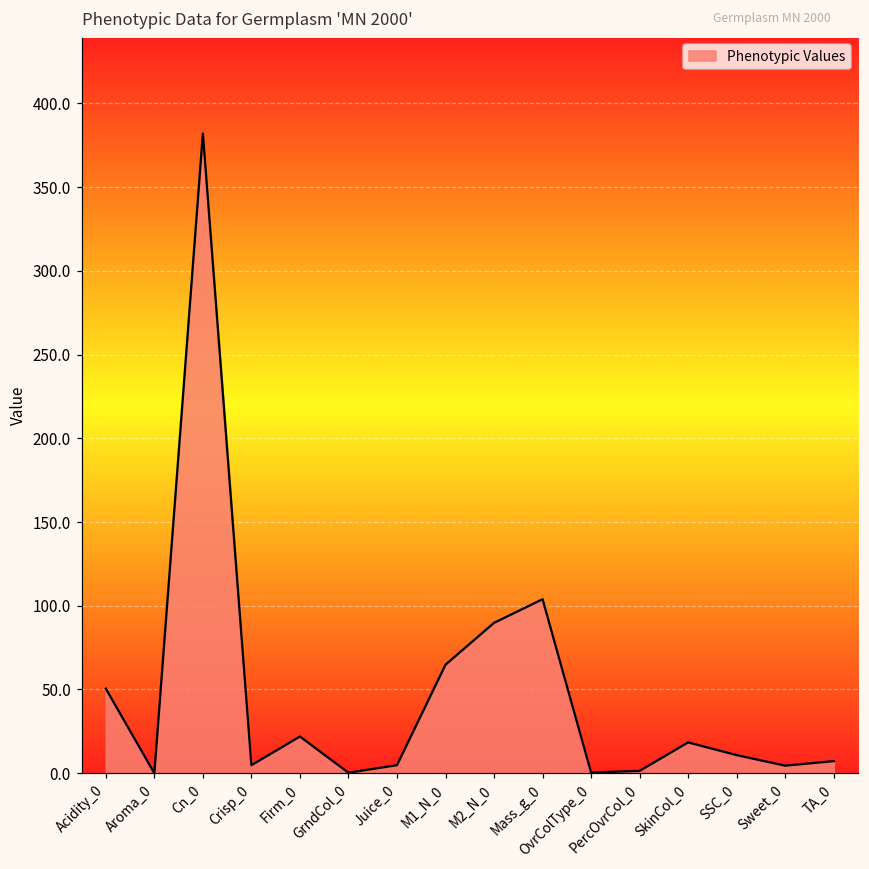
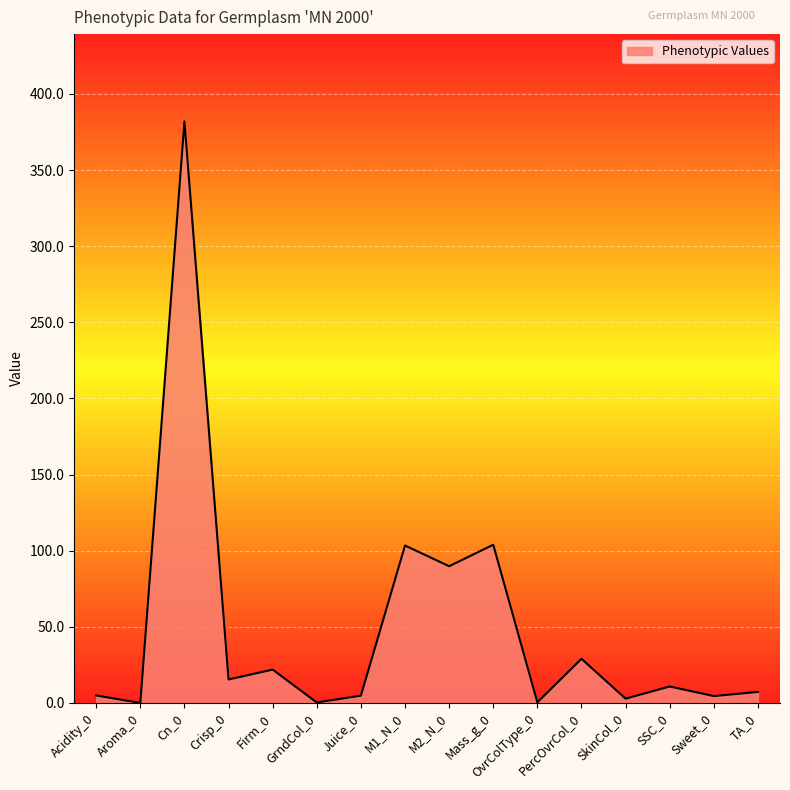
  {
-   "Acidity_0": 51,
+   "Acidity_0": 5,
    "Aroma_0": 0,
    "Cn_0": 382,
-   "Crisp_0": 5,
+   "Crisp_0": 15,
    "Firm_0": 22,
    "GrndCol_0": 0,
    "Juice_0": 5,
-   "M1_N_0": 65,
+   "M1_N_0": 103,
    "M2_N_0": 90,
    "Mass_g_0": 104,
    "OvrColType_0": 0,
-   "PercOvrCol_0": 1,
-   "SkinCol_0": 18,
+   "PercOvrCol_0": 29,
+   "SkinCol_0": 3,
    "SSC_0": 11,
    "Sweet_0": 5,
    "TA_0": 7
  }
